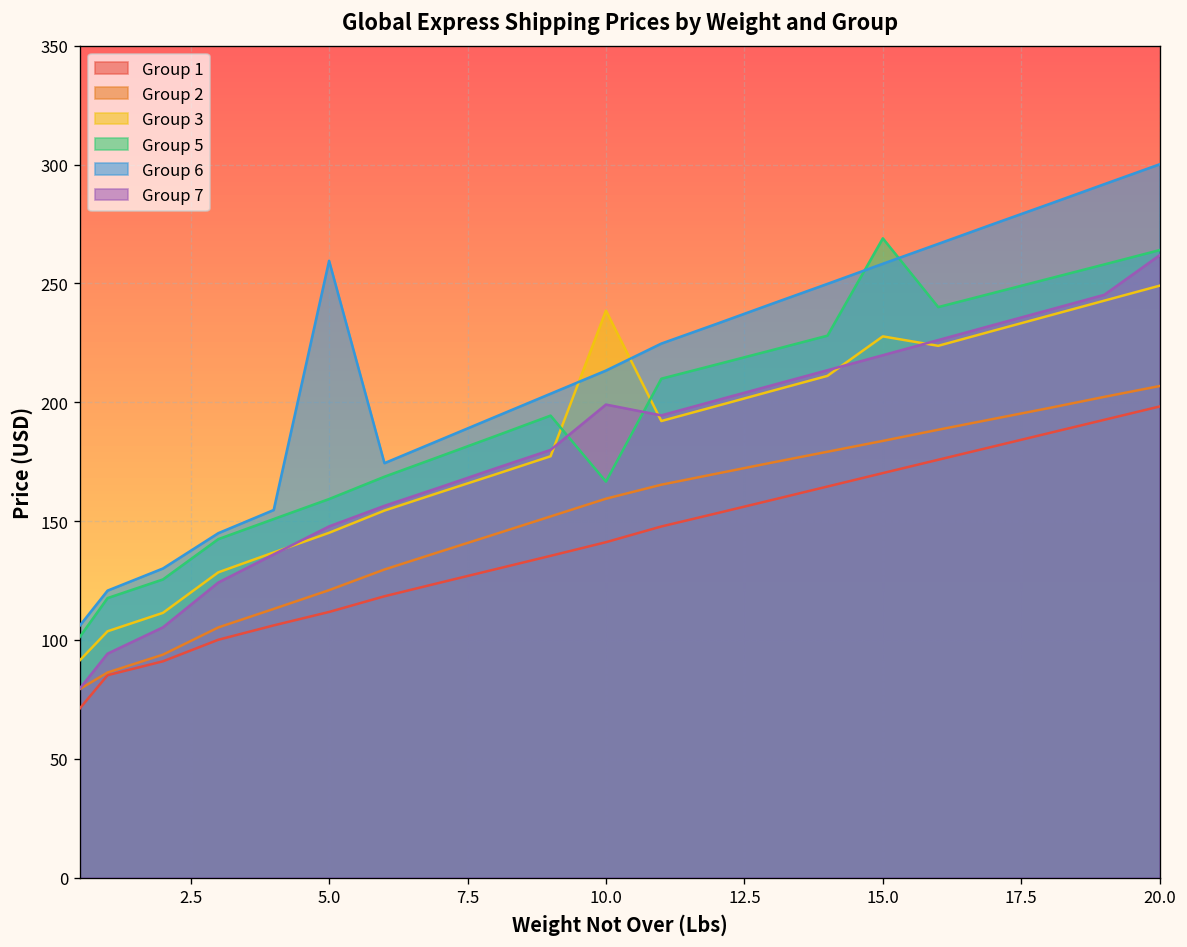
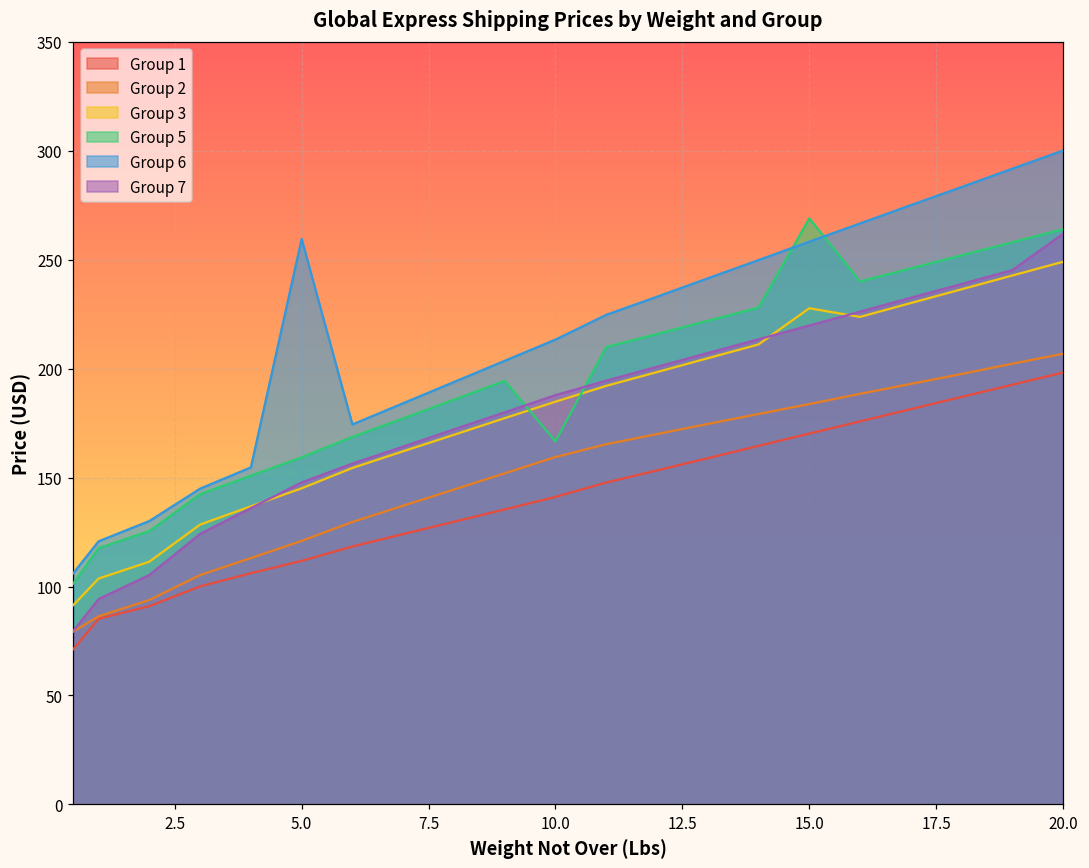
  {
    "Group 3": {
      "5.0": 145,
-     "10.0": 239,
+     "10.0": 185,
      "15.0": 228,
      "20.0": 249
    },
    "Group 5": {
      "5.0": 159,
      "10.0": 167,
      "15.0": 269,
      "20.0": 264
    },
    "Group 6": {
      "5.0": 260,
      "10.0": 213,
      "15.0": 258,
      "20.0": 300
    },
    "Group 7": {
      "5.0": 148,
-     "10.0": 199,
+     "10.0": 188,
      "15.0": 220,
      "20.0": 262
    }
  }
